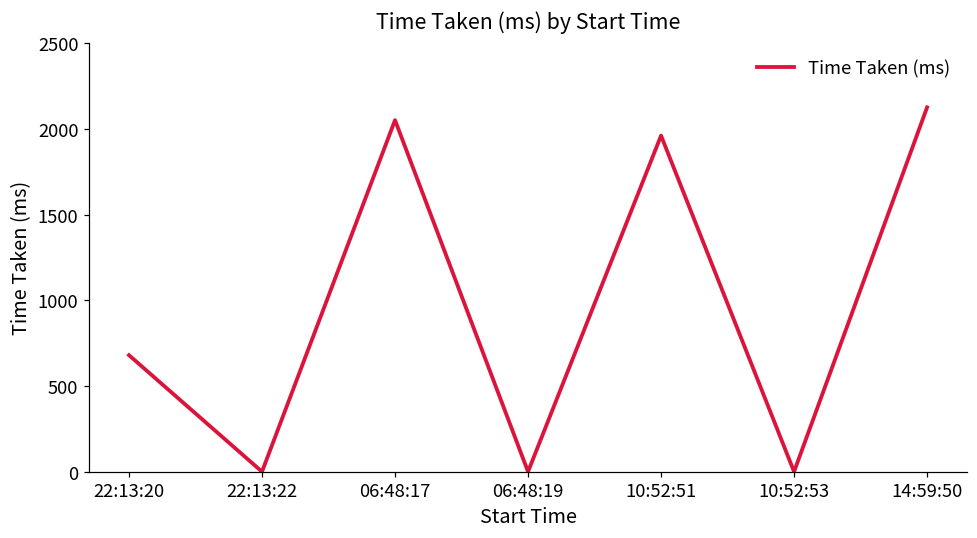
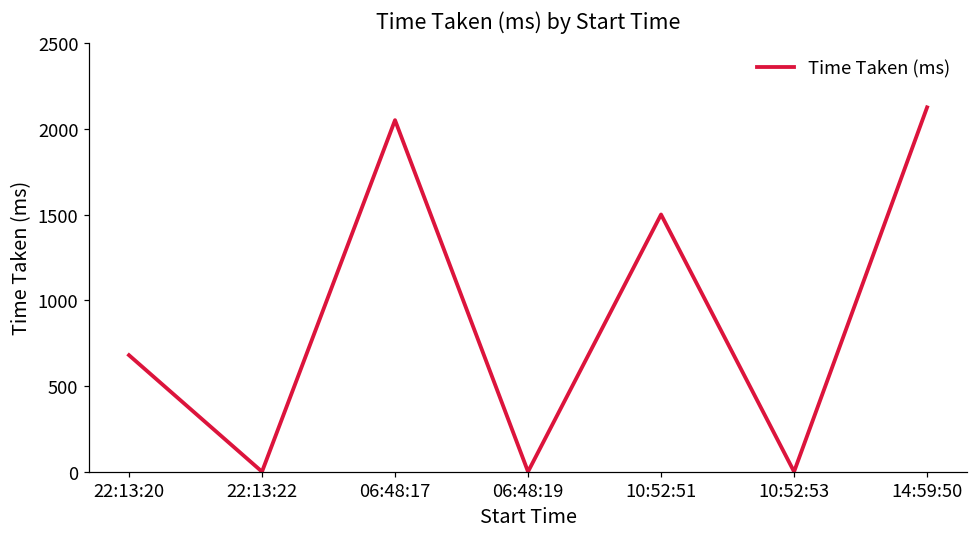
  {
    "22:13:20": 680,
    "22:13:22": 0,
    "06:48:17": 2050,
    "06:48:19": 0,
-   "10:52:51": 1960,
+   "10:52:51": 1500,
    "10:52:53": 0,
    "14:59:50": 2120
  }
